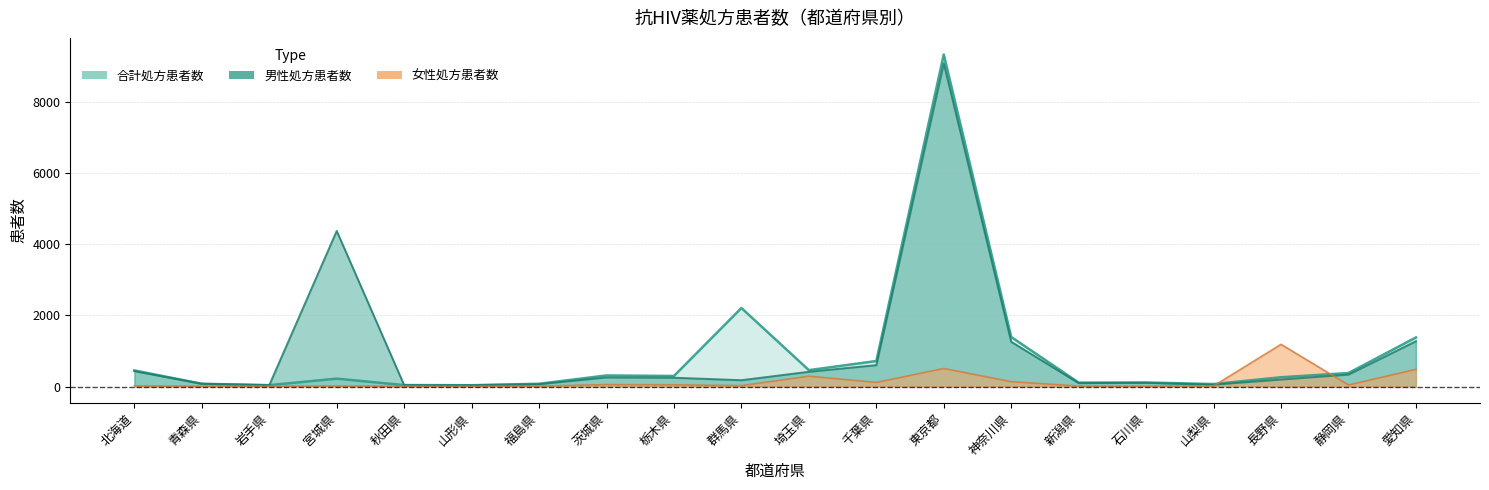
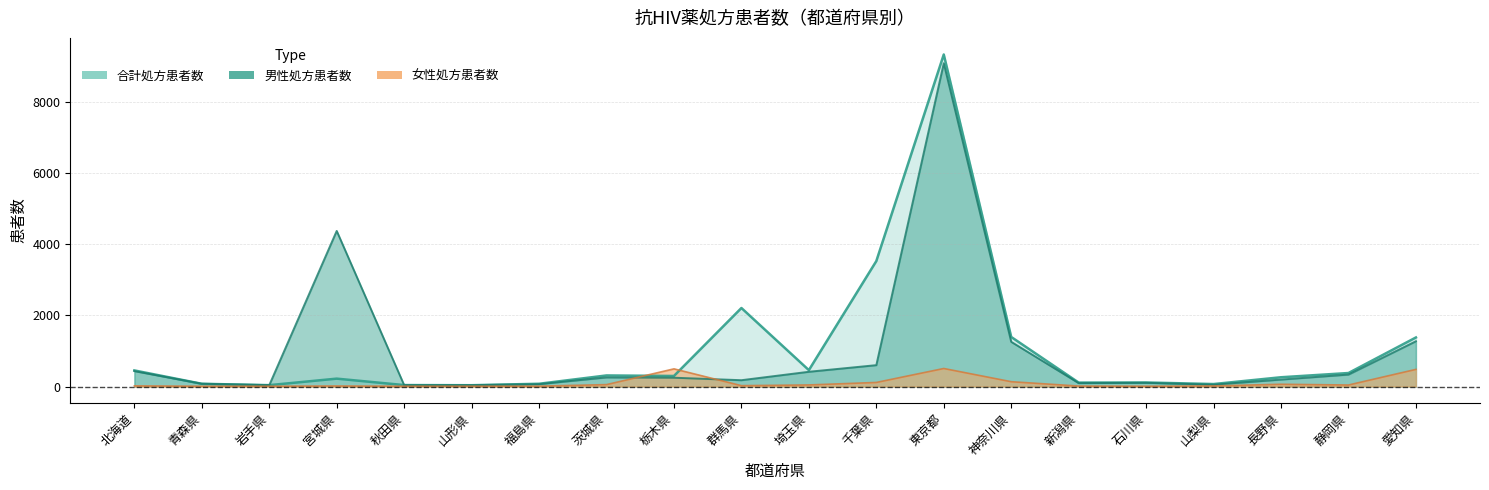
  {
    "合計処方患者数": {
      "宮城県": 200,
      "群馬県": 2200,
-     "千葉県": 700,
+     "千葉県": 3500,
      "東京都": 9300,
      "神奈川県": 1400,
      "愛知県": 1400
    },
    "男性処方患者数": {
      "宮城県": 4400,
      "群馬県": 200,
      "千葉県": 600,
      "東京都": 9100,
      "神奈川県": 1300,
      "愛知県": 1300
    },
    "女性処方患者数": {
      "北海道": 0,
      "宮城県": 0,
      "茨城県": 100,
-     "栃木県": 0,
+     "栃木県": 500,
      "群馬県": 0,
-     "埼玉県": 300,
+     "埼玉県": 0,
      "千葉県": 100,
      "東京都": 500,
      "神奈川県": 100,
      "新潟県": 0,
      "石川県": 0,
-     "長野県": 1200,
+     "長野県": 100,
      "静岡県": 0,
      "愛知県": 500
    }
  }
